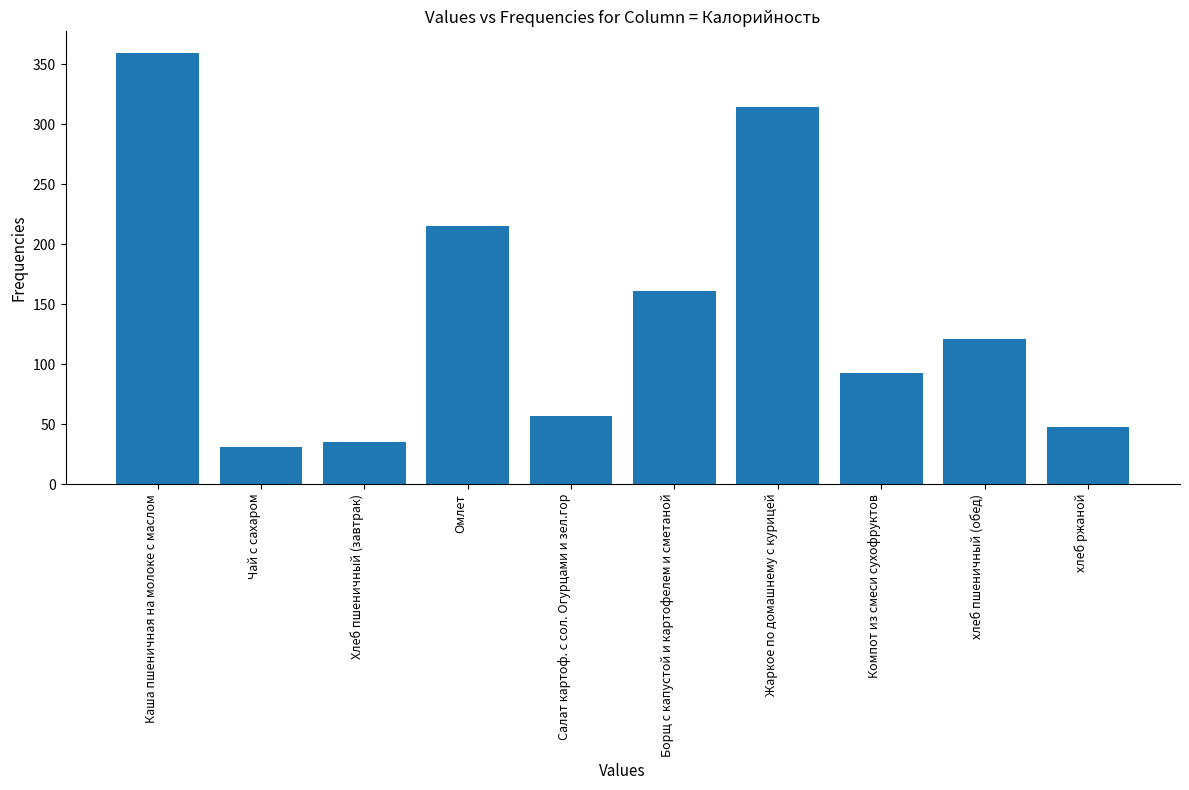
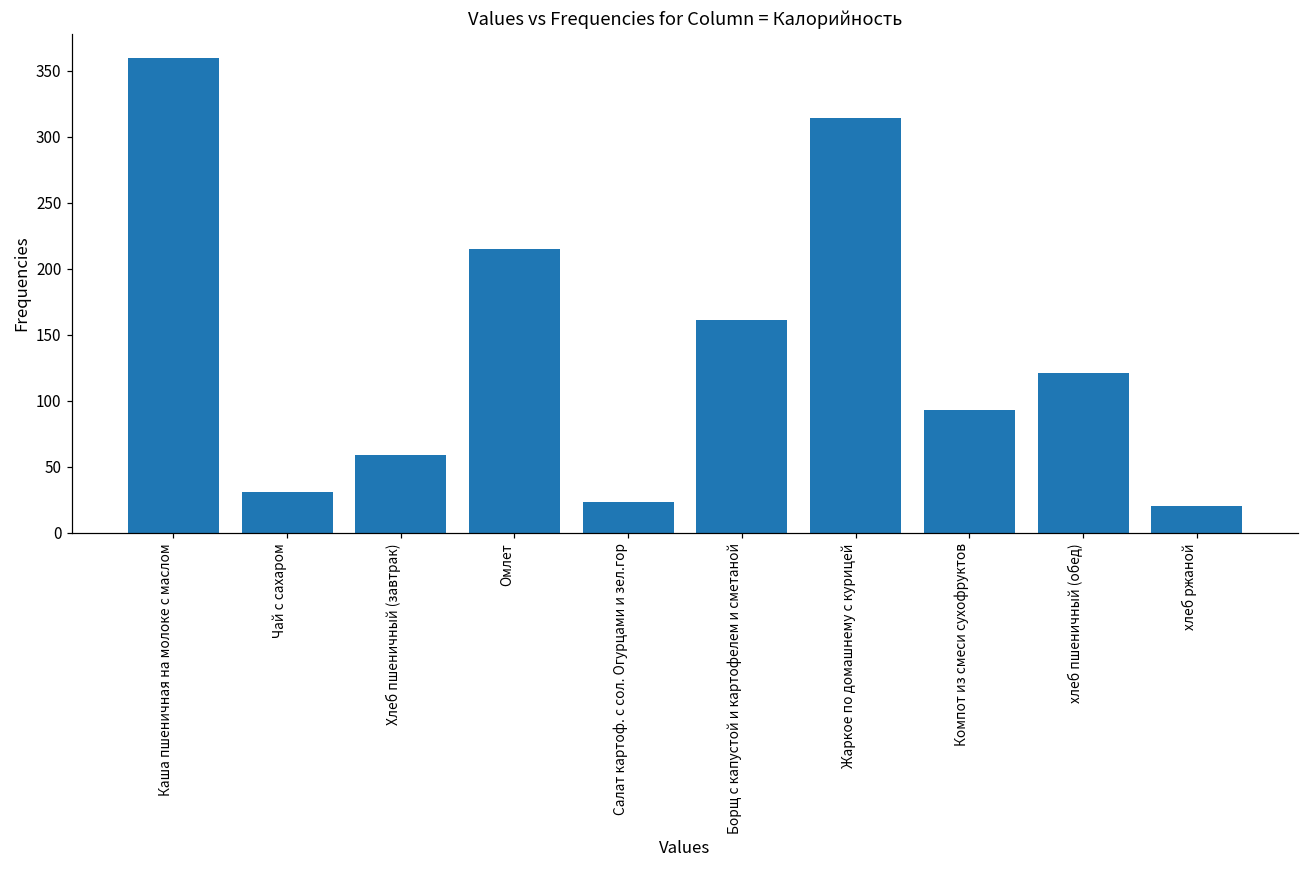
  {
    "Каша пшеничная на молоке с маслом": 359,
    "Чай с сахаром": 31,
-   "Хлеб пшеничный (завтрак)": 35,
+   "Хлеб пшеничный (завтрак)": 59,
    "Омлет": 215,
-   "Салат картоф. с сол. Огурцами и зел.гор": 57,
+   "Салат картоф. с сол. Огурцами и зел.гор": 23,
    "Борщ с капустой и картофелем и сметаной": 161,
    "Жаркое по домашнему с курицей": 314,
    "Компот из смеси сухофруктов": 93,
    "хлеб пшеничный (обед)": 121,
-   "хлеб ржаной": 48
+   "хлеб ржаной": 20
  }
